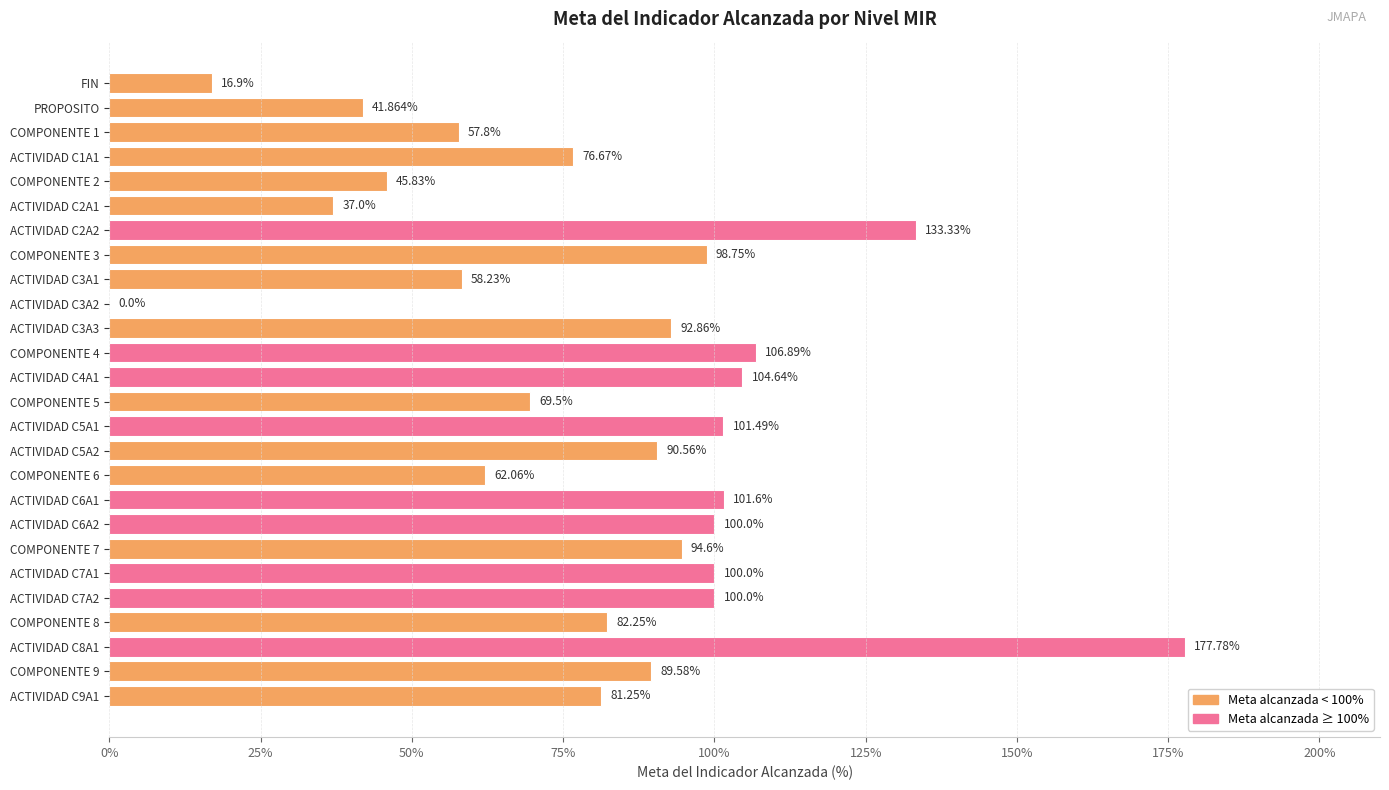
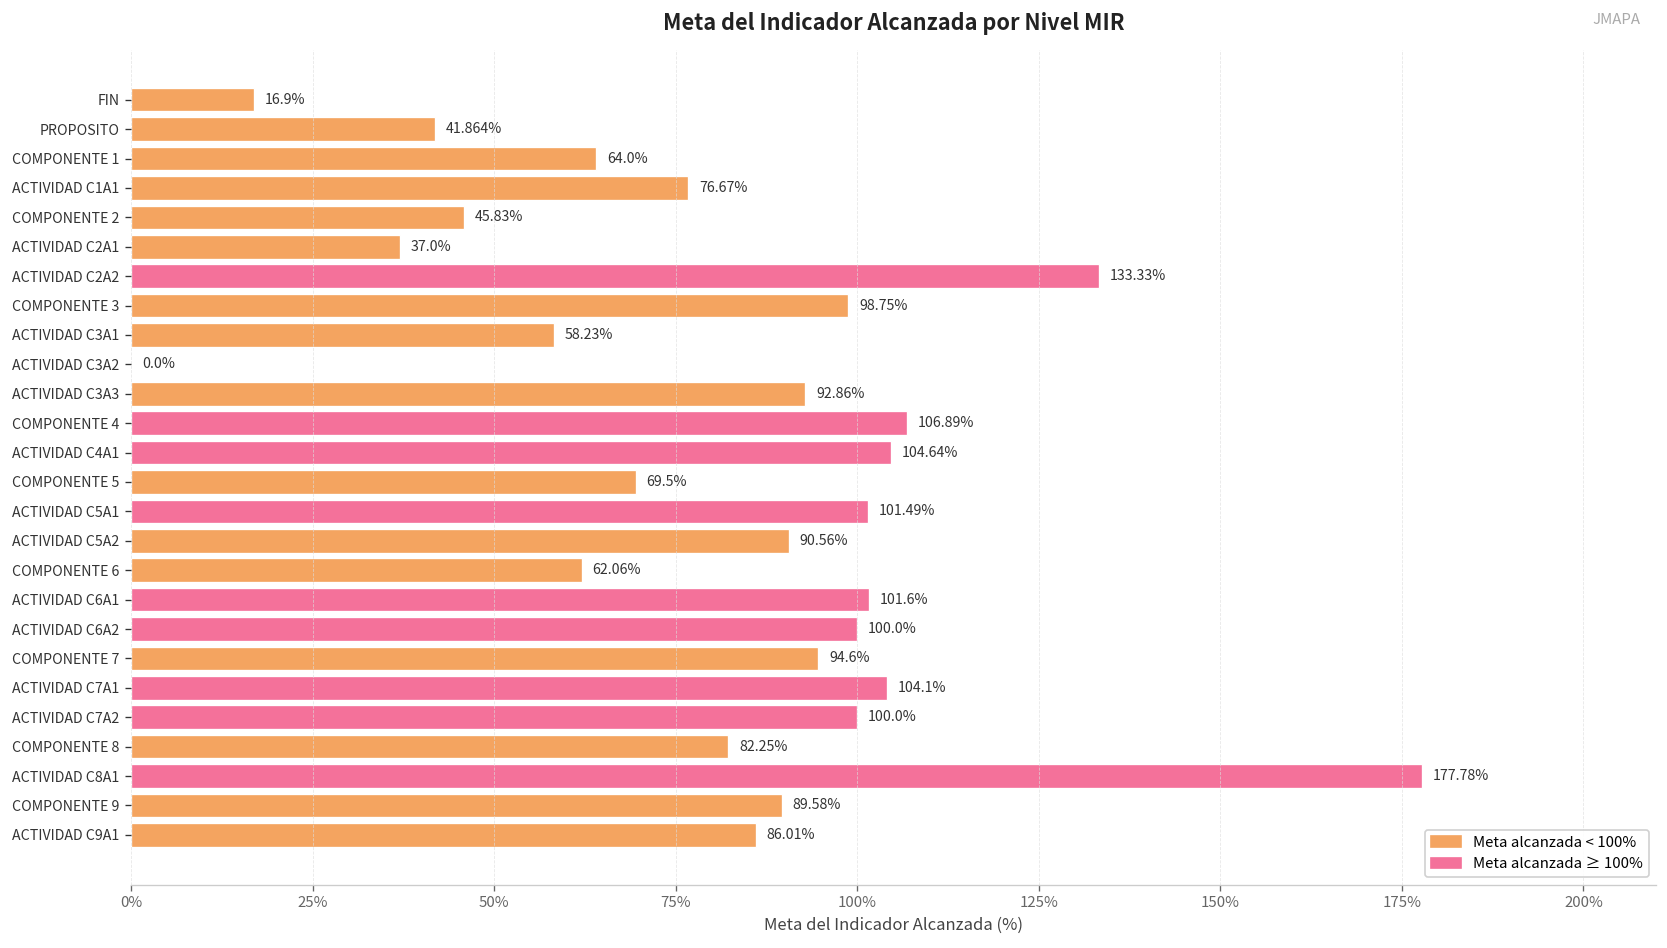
  {
    "FIN": "16.9%",
    "PROPOSITO": "41.864%",
-   "COMPONENTE 1": "57.8%",
+   "COMPONENTE 1": "64.0%",
    "ACTIVIDAD C1A1": "76.67%",
    "COMPONENTE 2": "45.83%",
    "ACTIVIDAD C2A1": "37.0%",
    "ACTIVIDAD C2A2": "133.33%",
    "COMPONENTE 3": "98.75%",
    "ACTIVIDAD C3A1": "58.23%",
    "ACTIVIDAD C3A2": "0.0%",
    "ACTIVIDAD C3A3": "92.86%",
    "COMPONENTE 4": "106.89%",
    "ACTIVIDAD C4A1": "104.64%",
    "COMPONENTE 5": "69.5%",
    "ACTIVIDAD C5A1": "101.49%",
    "ACTIVIDAD C5A2": "90.56%",
    "COMPONENTE 6": "62.06%",
    "ACTIVIDAD C6A1": "101.6%",
    "ACTIVIDAD C6A2": "100.0%",
    "COMPONENTE 7": "94.6%",
-   "ACTIVIDAD C7A1": "100.0%",
+   "ACTIVIDAD C7A1": "104.1%",
    "ACTIVIDAD C7A2": "100.0%",
    "COMPONENTE 8": "82.25%",
    "ACTIVIDAD C8A1": "177.78%",
    "COMPONENTE 9": "89.58%",
-   "ACTIVIDAD C9A1": "81.25%"
+   "ACTIVIDAD C9A1": "86.01%"
  }
